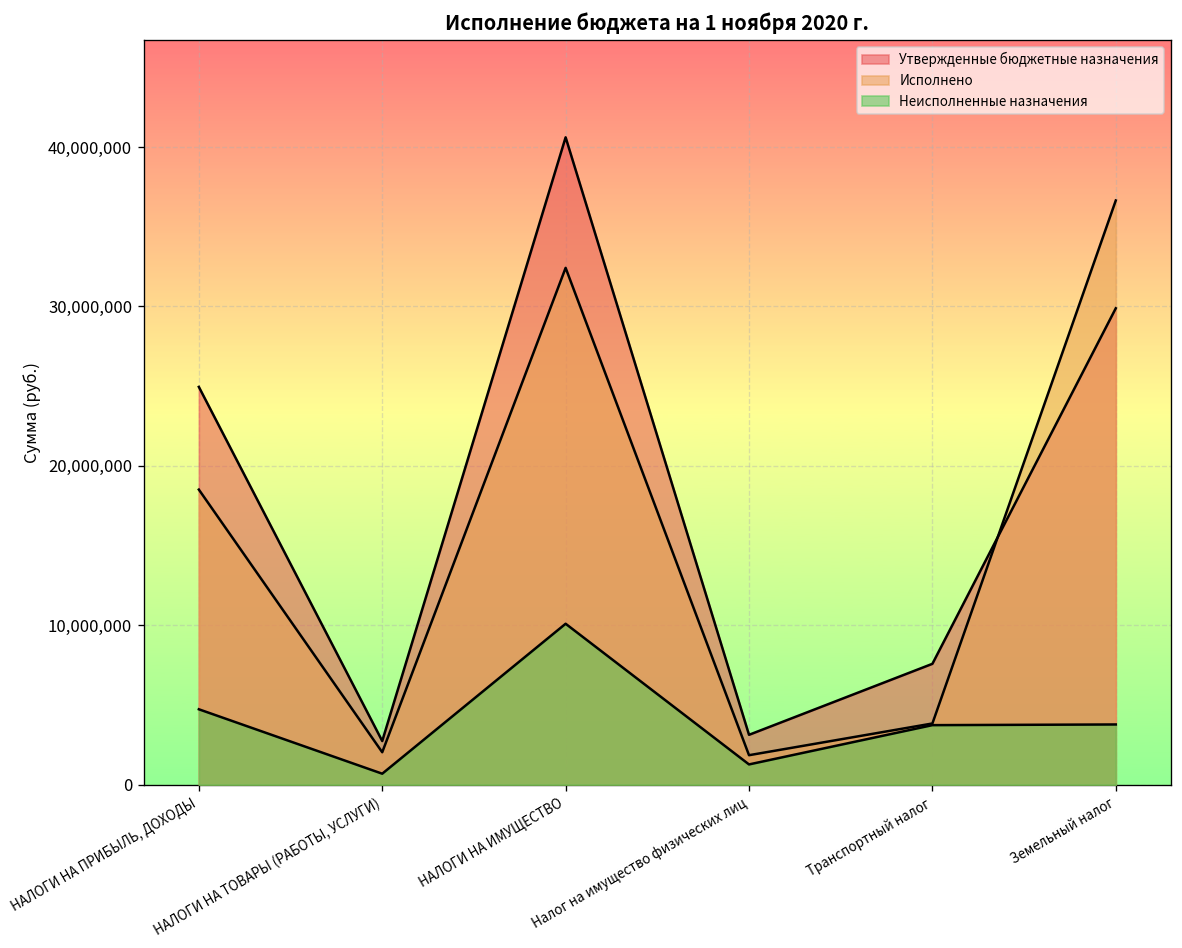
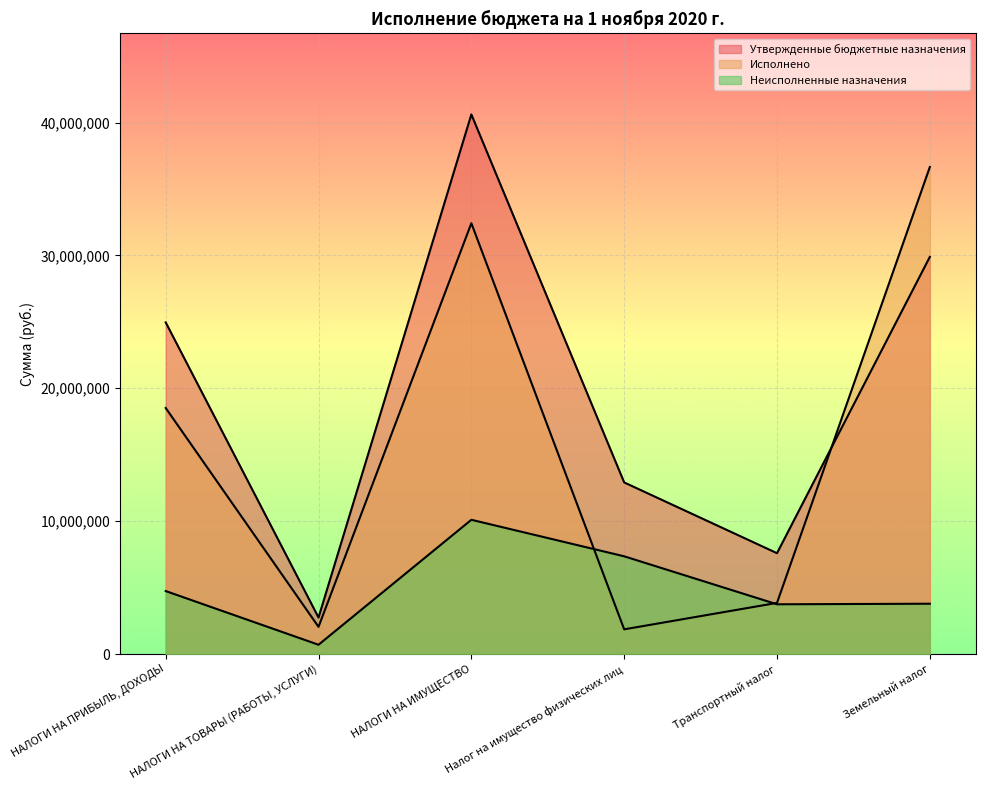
  {
    "Утвержденные бюджетные назначения": {
      "НАЛОГИ НА ПРИБЫЛЬ, ДОХОДЫ": "25,000,000",
      "НАЛОГИ НА ТОВАРЫ (РАБОТЫ, УСЛУГИ)": "2,700,000",
      "НАЛОГИ НА ИМУЩЕСТВО": "40,600,000",
-     "Налог на имущество физических лиц": "3,100,000",
+     "Налог на имущество физических лиц": "12,900,000",
      "Транспортный налог": "7,600,000",
      "Земельный налог": "29,900,000"
    },
    "Исполнено": {
      "НАЛОГИ НА ПРИБЫЛЬ, ДОХОДЫ": "18,500,000",
      "НАЛОГИ НА ТОВАРЫ (РАБОТЫ, УСЛУГИ)": "2,000,000",
      "НАЛОГИ НА ИМУЩЕСТВО": "32,400,000",
      "Налог на имущество физических лиц": "1,900,000",
      "Земельный налог": "36,600,000"
    },
    "Неисполненные назначения": {
      "НАЛОГИ НА ПРИБЫЛЬ, ДОХОДЫ": "4,700,000",
      "НАЛОГИ НА ТОВАРЫ (РАБОТЫ, УСЛУГИ)": "700,000",
      "НАЛОГИ НА ИМУЩЕСТВО": "10,100,000",
-     "Налог на имущество физических лиц": "1,300,000",
+     "Налог на имущество физических лиц": "7,400,000",
      "Земельный налог": "3,800,000"
    }
  }
